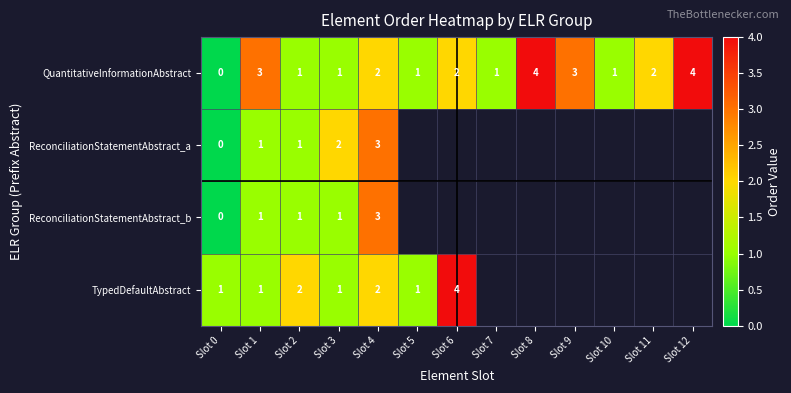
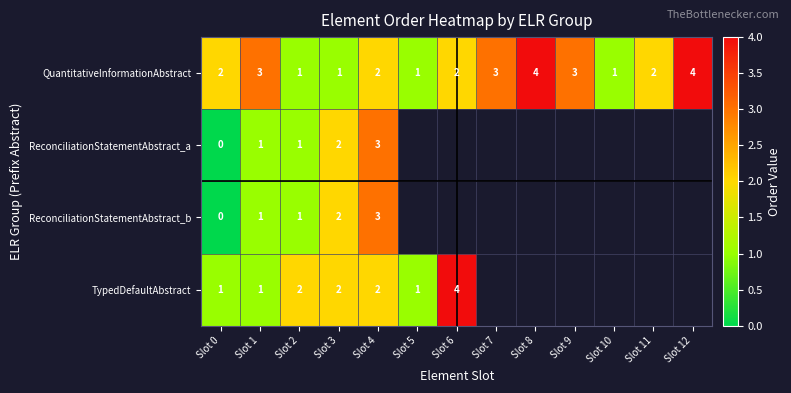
  {
    "QuantitativeInformationAbstract": {
-     "Slot 0": 0,
+     "Slot 0": 2,
      "Slot 1": 3,
      "Slot 2": 1,
      "Slot 3": 1,
      "Slot 4": 2,
      "Slot 5": 1,
      "Slot 6": 2,
-     "Slot 7": 1,
+     "Slot 7": 3,
      "Slot 8": 4,
      "Slot 9": 3,
      "Slot 10": 1,
      "Slot 11": 2,
      "Slot 12": 4
    },
    "ReconciliationStatementAbstract_a": {
      "Slot 0": 0,
      "Slot 1": 1,
      "Slot 2": 1,
      "Slot 3": 2,
      "Slot 4": 3
    },
    "ReconciliationStatementAbstract_b": {
      "Slot 0": 0,
      "Slot 1": 1,
      "Slot 2": 1,
-     "Slot 3": 1,
+     "Slot 3": 2,
      "Slot 4": 3
    },
    "TypedDefaultAbstract": {
      "Slot 0": 1,
      "Slot 1": 1,
      "Slot 2": 2,
-     "Slot 3": 1,
+     "Slot 3": 2,
      "Slot 4": 2,
      "Slot 5": 1,
      "Slot 6": 4
    }
  }
